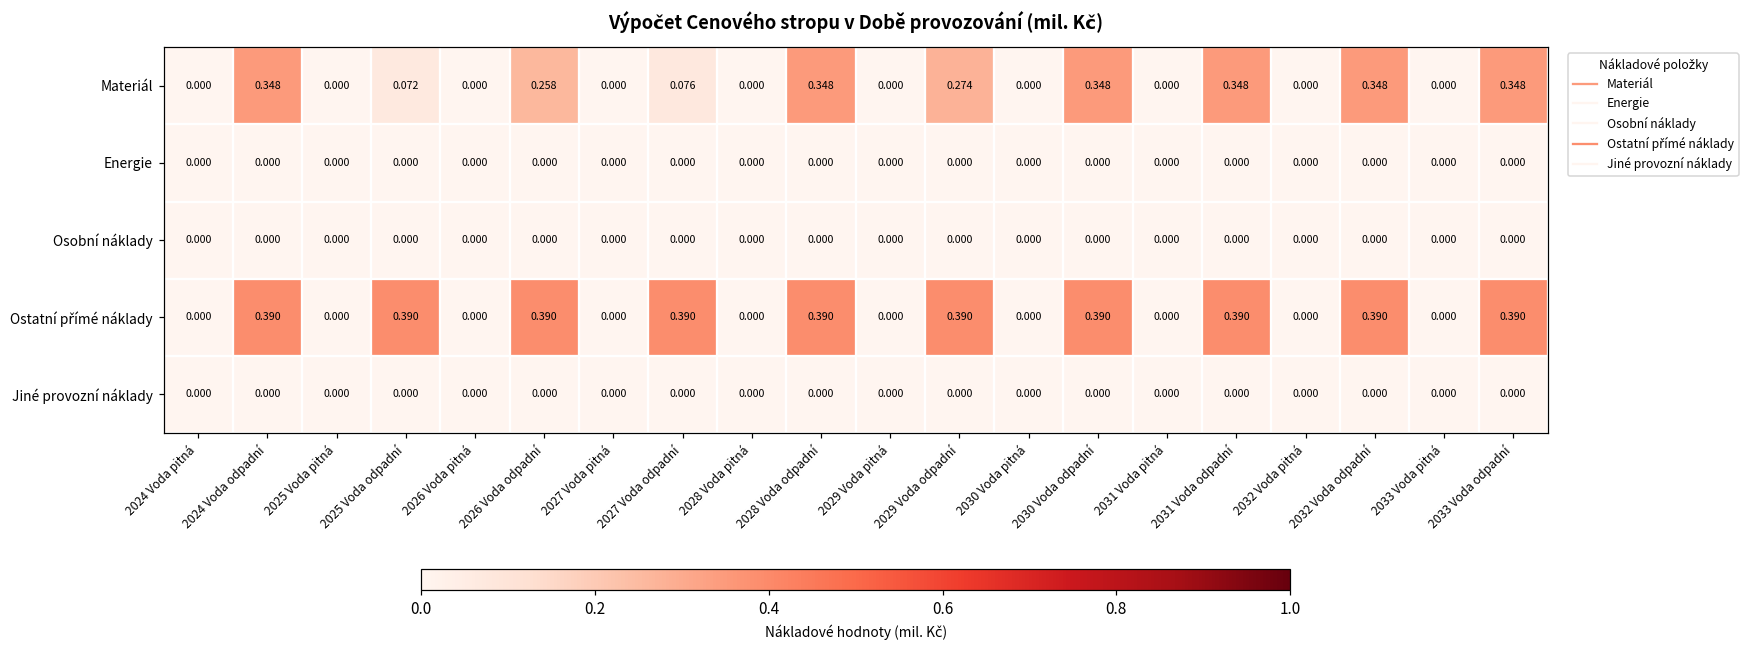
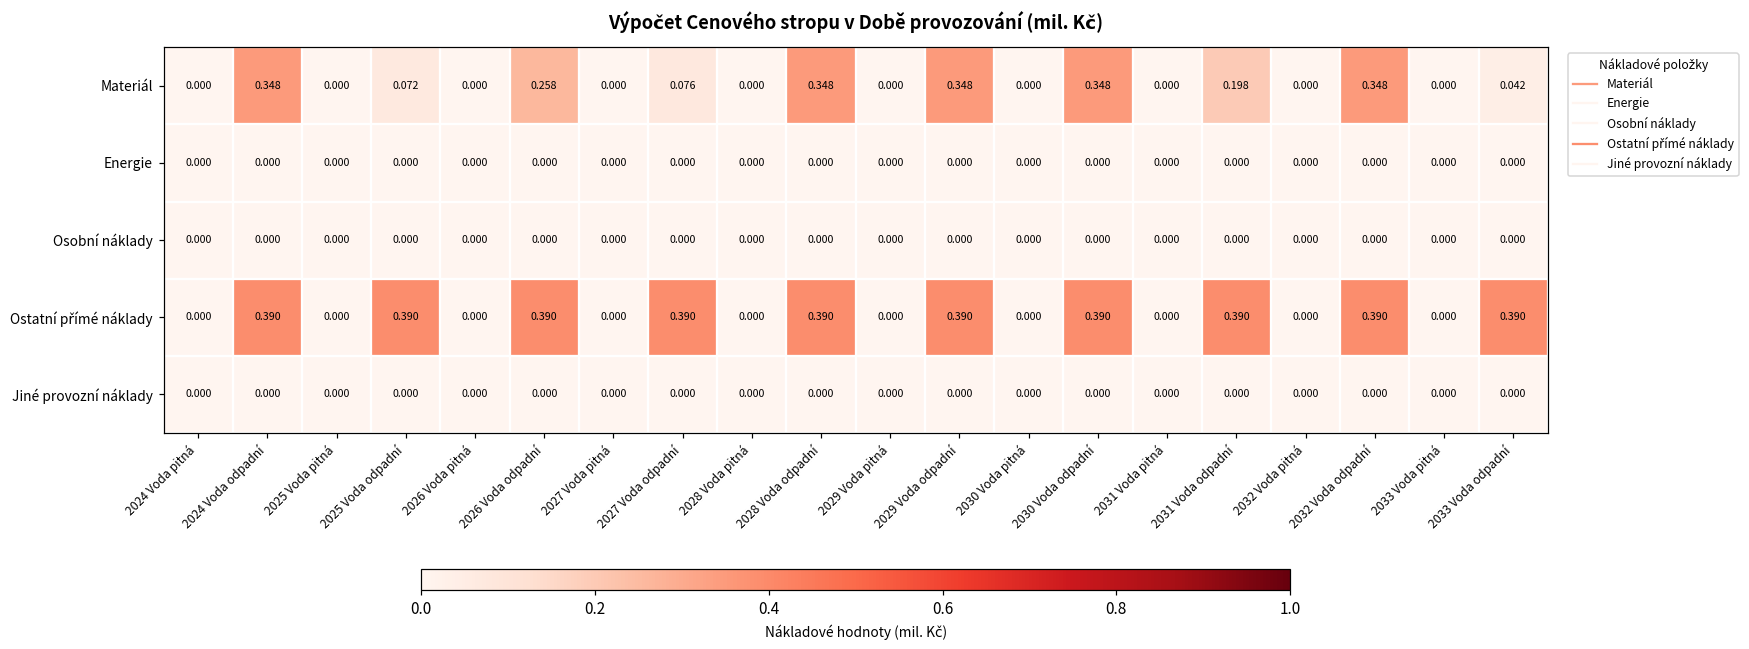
  {
    "Materiál": {
      "2024 Voda pitná": 0.000,
      "2024 Voda odpadní": 0.348,
      "2025 Voda pitná": 0.000,
      "2025 Voda odpadní": 0.072,
      "2026 Voda pitná": 0.000,
      "2026 Voda odpadní": 0.258,
      "2027 Voda pitná": 0.000,
      "2027 Voda odpadní": 0.076,
      "2028 Voda pitná": 0.000,
      "2028 Voda odpadní": 0.348,
      "2029 Voda pitná": 0.000,
-     "2029 Voda odpadní": 0.274,
+     "2029 Voda odpadní": 0.348,
      "2030 Voda pitná": 0.000,
      "2030 Voda odpadní": 0.348,
      "2031 Voda pitná": 0.000,
-     "2031 Voda odpadní": 0.348,
+     "2031 Voda odpadní": 0.198,
      "2032 Voda pitná": 0.000,
      "2032 Voda odpadní": 0.348,
      "2033 Voda pitná": 0.000,
-     "2033 Voda odpadní": 0.348
+     "2033 Voda odpadní": 0.042
    },
    "Energie": {
      "2024 Voda pitná": 0.000,
      "2024 Voda odpadní": 0.000,
      "2025 Voda pitná": 0.000,
      "2025 Voda odpadní": 0.000,
      "2026 Voda pitná": 0.000,
      "2026 Voda odpadní": 0.000,
      "2027 Voda pitná": 0.000,
      "2027 Voda odpadní": 0.000,
      "2028 Voda pitná": 0.000,
      "2028 Voda odpadní": 0.000,
      "2029 Voda pitná": 0.000,
      "2029 Voda odpadní": 0.000,
      "2030 Voda pitná": 0.000,
      "2030 Voda odpadní": 0.000,
      "2031 Voda pitná": 0.000,
      "2031 Voda odpadní": 0.000,
      "2032 Voda pitná": 0.000,
      "2032 Voda odpadní": 0.000,
      "2033 Voda pitná": 0.000,
      "2033 Voda odpadní": 0.000
    },
    "Osobní náklady": {
      "2024 Voda pitná": 0.000,
      "2024 Voda odpadní": 0.000,
      "2025 Voda pitná": 0.000,
      "2025 Voda odpadní": 0.000,
      "2026 Voda pitná": 0.000,
      "2026 Voda odpadní": 0.000,
      "2027 Voda pitná": 0.000,
      "2027 Voda odpadní": 0.000,
      "2028 Voda pitná": 0.000,
      "2028 Voda odpadní": 0.000,
      "2029 Voda pitná": 0.000,
      "2029 Voda odpadní": 0.000,
      "2030 Voda pitná": 0.000,
      "2030 Voda odpadní": 0.000,
      "2031 Voda pitná": 0.000,
      "2031 Voda odpadní": 0.000,
      "2032 Voda pitná": 0.000,
      "2032 Voda odpadní": 0.000,
      "2033 Voda pitná": 0.000,
      "2033 Voda odpadní": 0.000
    },
    "Ostatní přímé náklady": {
      "2024 Voda pitná": 0.000,
      "2024 Voda odpadní": 0.390,
      "2025 Voda pitná": 0.000,
      "2025 Voda odpadní": 0.390,
      "2026 Voda pitná": 0.000,
      "2026 Voda odpadní": 0.390,
      "2027 Voda pitná": 0.000,
      "2027 Voda odpadní": 0.390,
      "2028 Voda pitná": 0.000,
      "2028 Voda odpadní": 0.390,
      "2029 Voda pitná": 0.000,
      "2029 Voda odpadní": 0.390,
      "2030 Voda pitná": 0.000,
      "2030 Voda odpadní": 0.390,
      "2031 Voda pitná": 0.000,
      "2031 Voda odpadní": 0.390,
      "2032 Voda pitná": 0.000,
      "2032 Voda odpadní": 0.390,
      "2033 Voda pitná": 0.000,
      "2033 Voda odpadní": 0.390
    },
    "Jiné provozní náklady": {
      "2024 Voda pitná": 0.000,
      "2024 Voda odpadní": 0.000,
      "2025 Voda pitná": 0.000,
      "2025 Voda odpadní": 0.000,
      "2026 Voda pitná": 0.000,
      "2026 Voda odpadní": 0.000,
      "2027 Voda pitná": 0.000,
      "2027 Voda odpadní": 0.000,
      "2028 Voda pitná": 0.000,
      "2028 Voda odpadní": 0.000,
      "2029 Voda pitná": 0.000,
      "2029 Voda odpadní": 0.000,
      "2030 Voda pitná": 0.000,
      "2030 Voda odpadní": 0.000,
      "2031 Voda pitná": 0.000,
      "2031 Voda odpadní": 0.000,
      "2032 Voda pitná": 0.000,
      "2032 Voda odpadní": 0.000,
      "2033 Voda pitná": 0.000,
      "2033 Voda odpadní": 0.000
    }
  }
